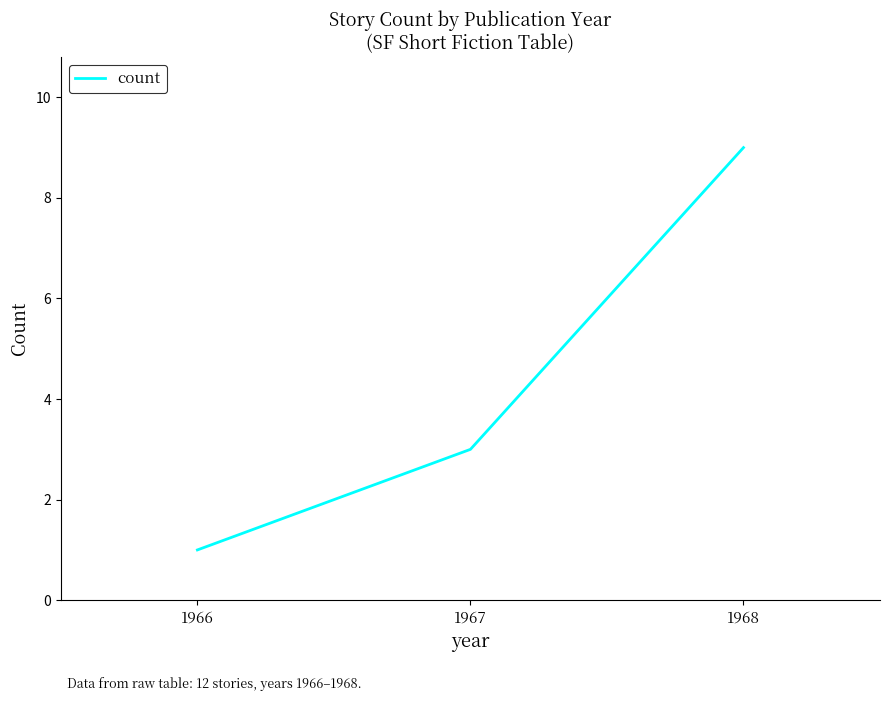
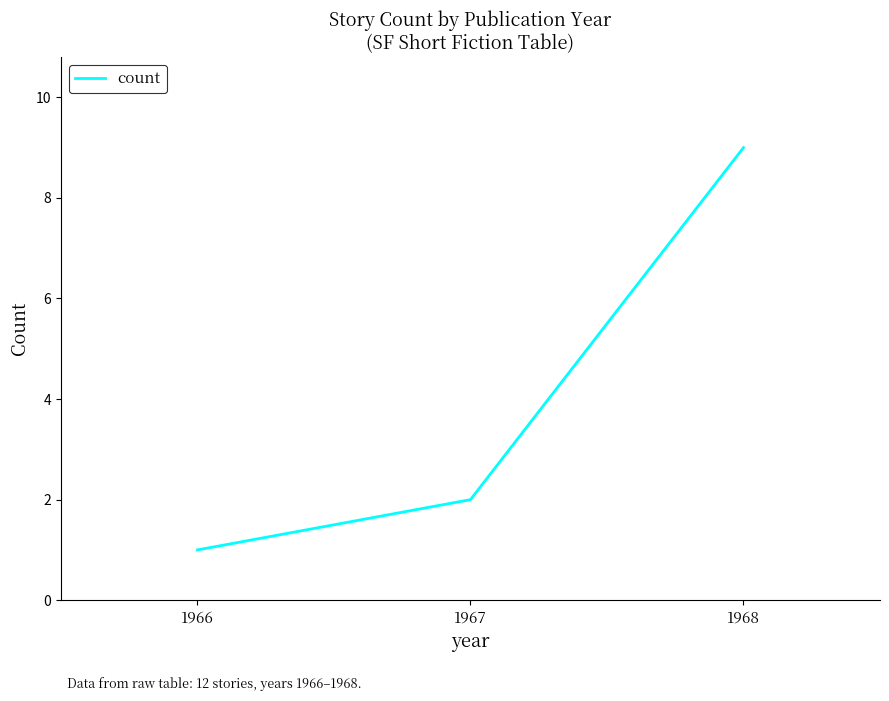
  {
    "1966": 1,
-   "1967": 3,
+   "1967": 2,
    "1968": 9
  }
